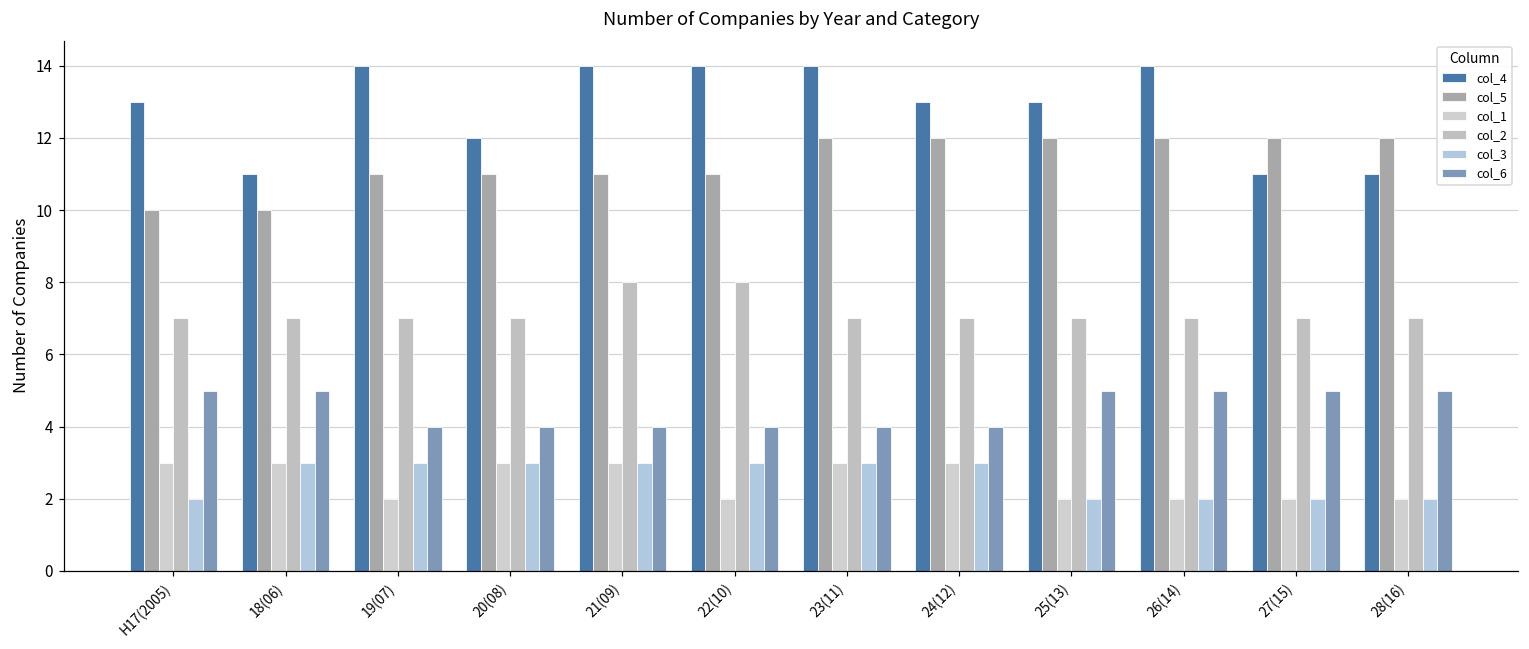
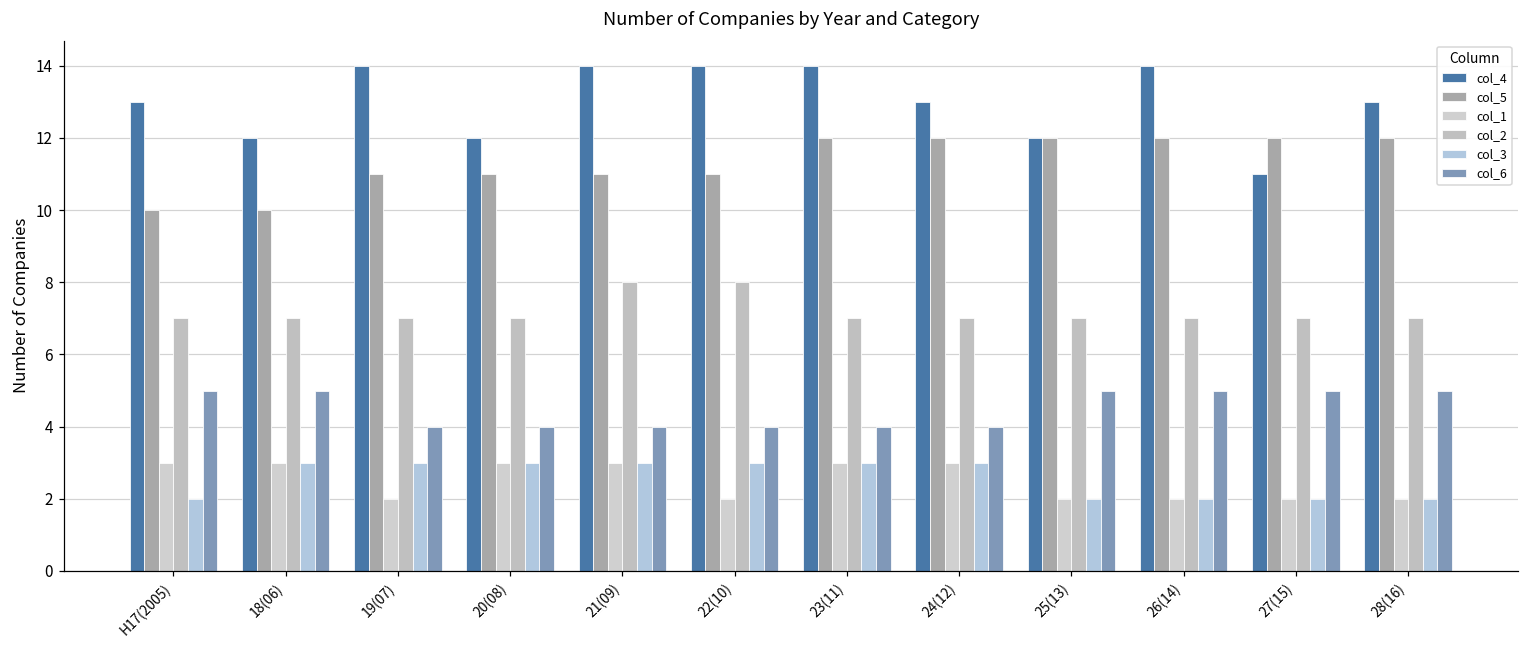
  {
    "col_4": {
      "H17(2005)": 13,
-     "18(06)": 11,
+     "18(06)": 12,
      "19(07)": 14,
      "20(08)": 12,
      "21(09)": 14,
      "22(10)": 14,
      "23(11)": 14,
      "24(12)": 13,
-     "25(13)": 13,
+     "25(13)": 12,
      "26(14)": 14,
      "27(15)": 11,
-     "28(16)": 11
+     "28(16)": 13
    }
  }
